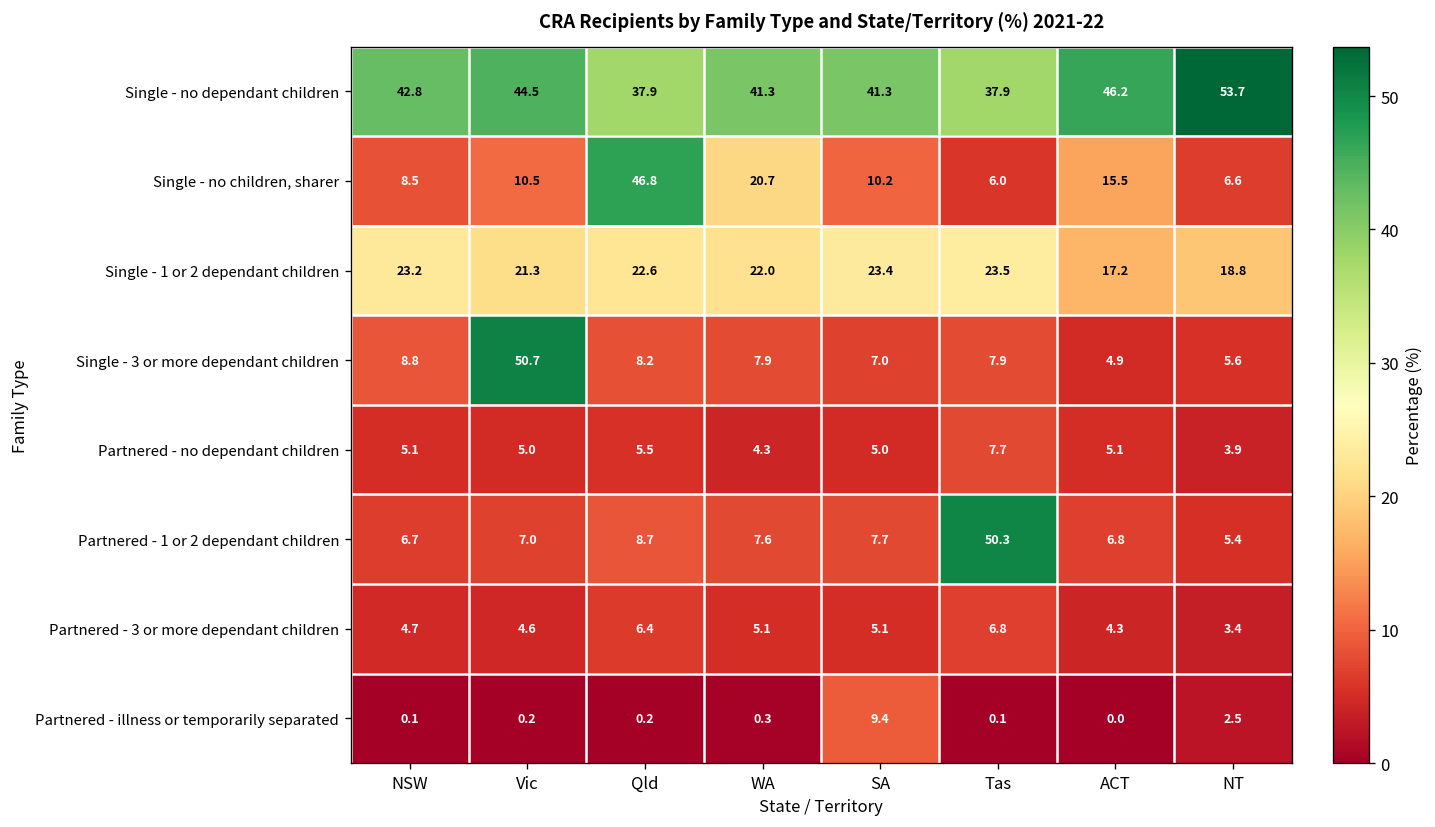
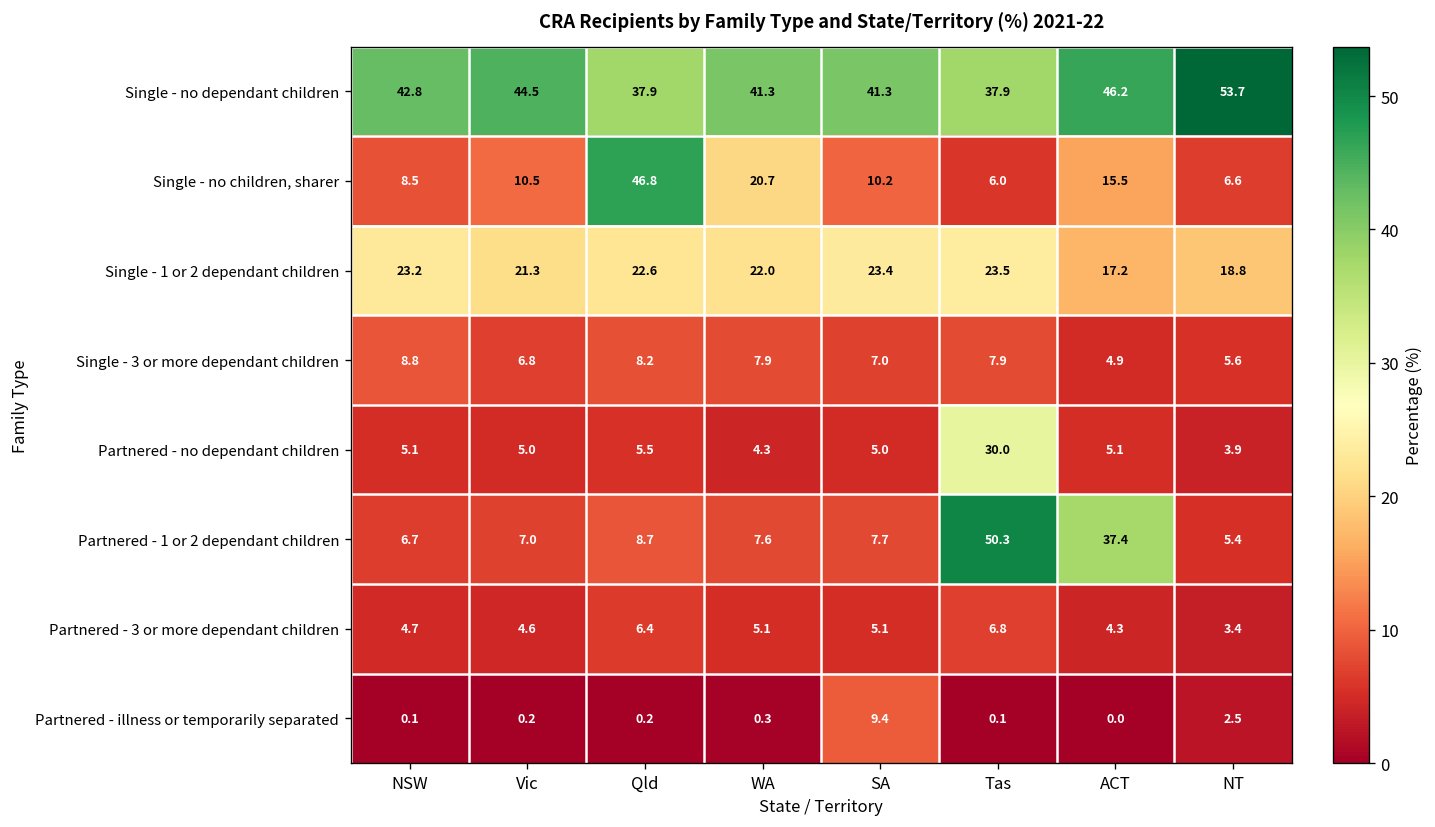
  {
    "Single - no dependant children": {
      "NSW": 42.8,
      "Vic": 44.5,
      "Qld": 37.9,
      "WA": 41.3,
      "SA": 41.3,
      "Tas": 37.9,
      "ACT": 46.2,
      "NT": 53.7
    },
    "Single - no children, sharer": {
      "NSW": 8.5,
      "Vic": 10.5,
      "Qld": 46.8,
      "WA": 20.7,
      "SA": 10.2,
      "Tas": 6.0,
      "ACT": 15.5,
      "NT": 6.6
    },
    "Single - 1 or 2 dependant children": {
      "NSW": 23.2,
      "Vic": 21.3,
      "Qld": 22.6,
      "WA": 22.0,
      "SA": 23.4,
      "Tas": 23.5,
      "ACT": 17.2,
      "NT": 18.8
    },
    "Single - 3 or more dependant children": {
      "NSW": 8.8,
-     "Vic": 50.7,
+     "Vic": 6.8,
      "Qld": 8.2,
      "WA": 7.9,
      "SA": 7.0,
      "Tas": 7.9,
      "ACT": 4.9,
      "NT": 5.6
    },
    "Partnered - no dependant children": {
      "NSW": 5.1,
      "Vic": 5.0,
      "Qld": 5.5,
      "WA": 4.3,
      "SA": 5.0,
-     "Tas": 7.7,
+     "Tas": 30.0,
      "ACT": 5.1,
      "NT": 3.9
    },
    "Partnered - 1 or 2 dependant children": {
      "NSW": 6.7,
      "Vic": 7.0,
      "Qld": 8.7,
      "WA": 7.6,
      "SA": 7.7,
      "Tas": 50.3,
-     "ACT": 6.8,
+     "ACT": 37.4,
      "NT": 5.4
    },
    "Partnered - 3 or more dependant children": {
      "NSW": 4.7,
      "Vic": 4.6,
      "Qld": 6.4,
      "WA": 5.1,
      "SA": 5.1,
      "Tas": 6.8,
      "ACT": 4.3,
      "NT": 3.4
    },
    "Partnered - illness or temporarily separated": {
      "NSW": 0.1,
      "Vic": 0.2,
      "Qld": 0.2,
      "WA": 0.3,
      "SA": 9.4,
      "Tas": 0.1,
      "ACT": 0.0,
      "NT": 2.5
    }
  }
